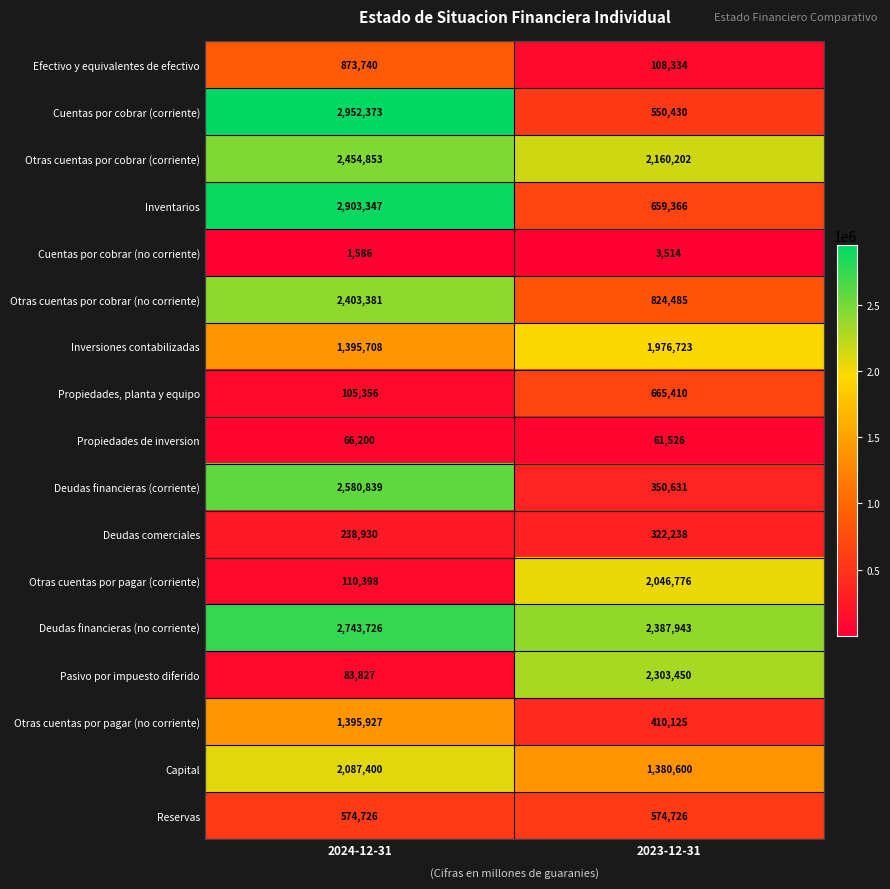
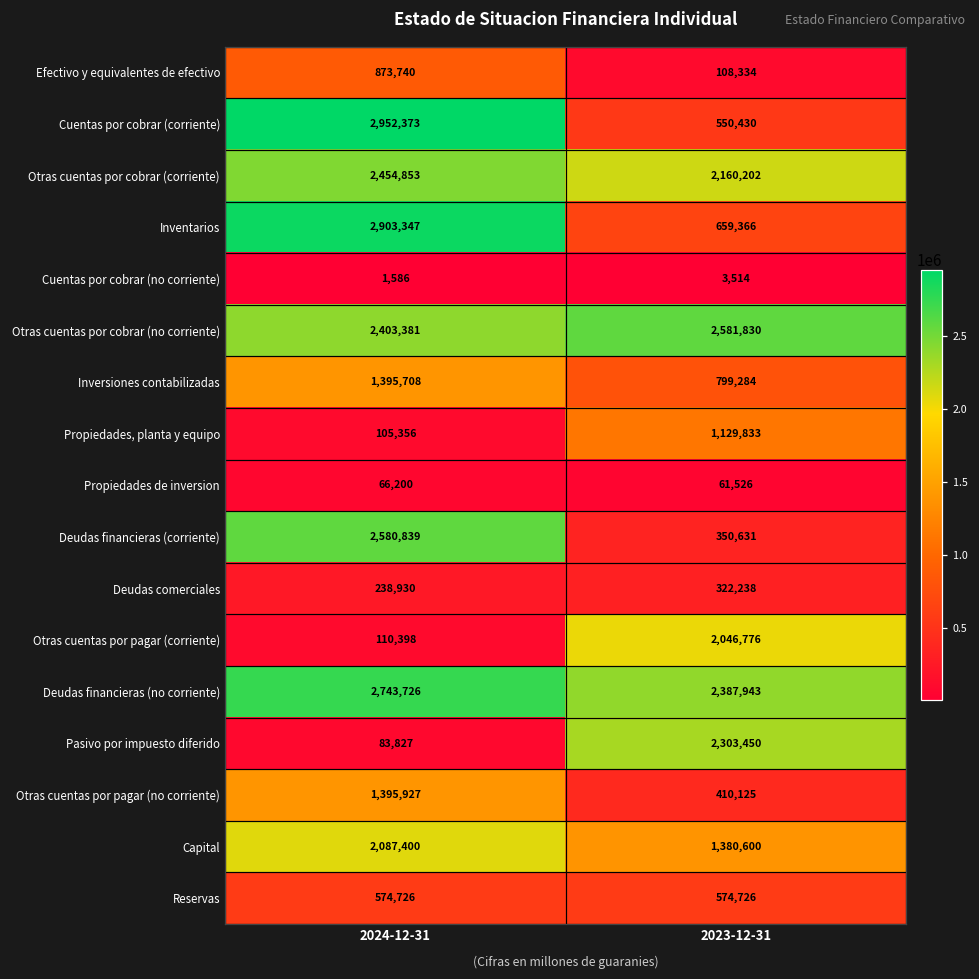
  {
    "Efectivo y equivalentes de efectivo": {
      "2024-12-31": "873,740",
      "2023-12-31": "108,334"
    },
    "Cuentas por cobrar (corriente)": {
      "2024-12-31": "2,952,373",
      "2023-12-31": "550,430"
    },
    "Otras cuentas por cobrar (corriente)": {
      "2024-12-31": "2,454,853",
      "2023-12-31": "2,160,202"
    },
    "Inventarios": {
      "2024-12-31": "2,903,347",
      "2023-12-31": "659,366"
    },
    "Cuentas por cobrar (no corriente)": {
      "2024-12-31": "1,586",
      "2023-12-31": "3,514"
    },
    "Otras cuentas por cobrar (no corriente)": {
      "2024-12-31": "2,403,381",
-     "2023-12-31": "824,485"
+     "2023-12-31": "2,581,830"
    },
    "Inversiones contabilizadas": {
      "2024-12-31": "1,395,708",
-     "2023-12-31": "1,976,723"
+     "2023-12-31": "799,284"
    },
    "Propiedades, planta y equipo": {
      "2024-12-31": "105,356",
-     "2023-12-31": "665,410"
+     "2023-12-31": "1,129,833"
    },
    "Propiedades de inversion": {
      "2024-12-31": "66,200",
      "2023-12-31": "61,526"
    },
    "Deudas financieras (corriente)": {
      "2024-12-31": "2,580,839",
      "2023-12-31": "350,631"
    },
    "Deudas comerciales": {
      "2024-12-31": "238,930",
      "2023-12-31": "322,238"
    },
    "Otras cuentas por pagar (corriente)": {
      "2024-12-31": "110,398",
      "2023-12-31": "2,046,776"
    },
    "Deudas financieras (no corriente)": {
      "2024-12-31": "2,743,726",
      "2023-12-31": "2,387,943"
    },
    "Pasivo por impuesto diferido": {
      "2024-12-31": "83,827",
      "2023-12-31": "2,303,450"
    },
    "Otras cuentas por pagar (no corriente)": {
      "2024-12-31": "1,395,927",
      "2023-12-31": "410,125"
    },
    "Capital": {
      "2024-12-31": "2,087,400",
      "2023-12-31": "1,380,600"
    },
    "Reservas": {
      "2024-12-31": "574,726",
      "2023-12-31": "574,726"
    }
  }
